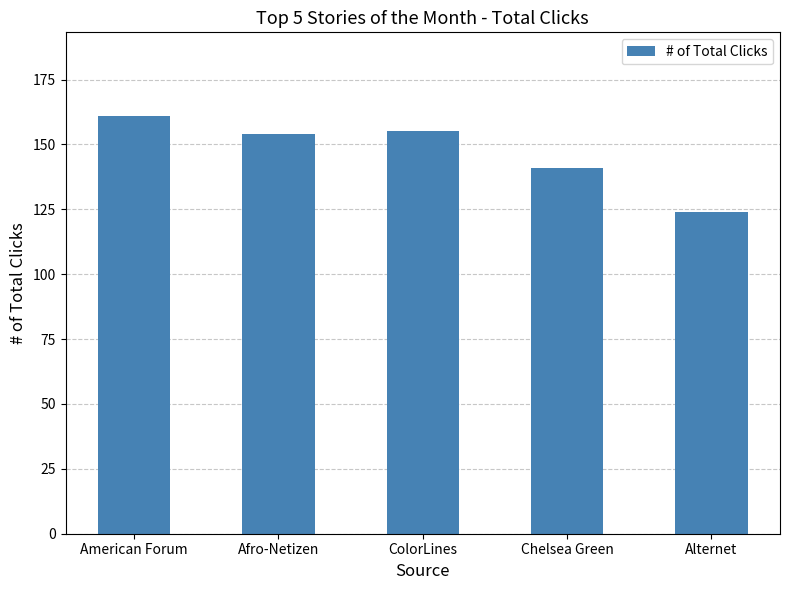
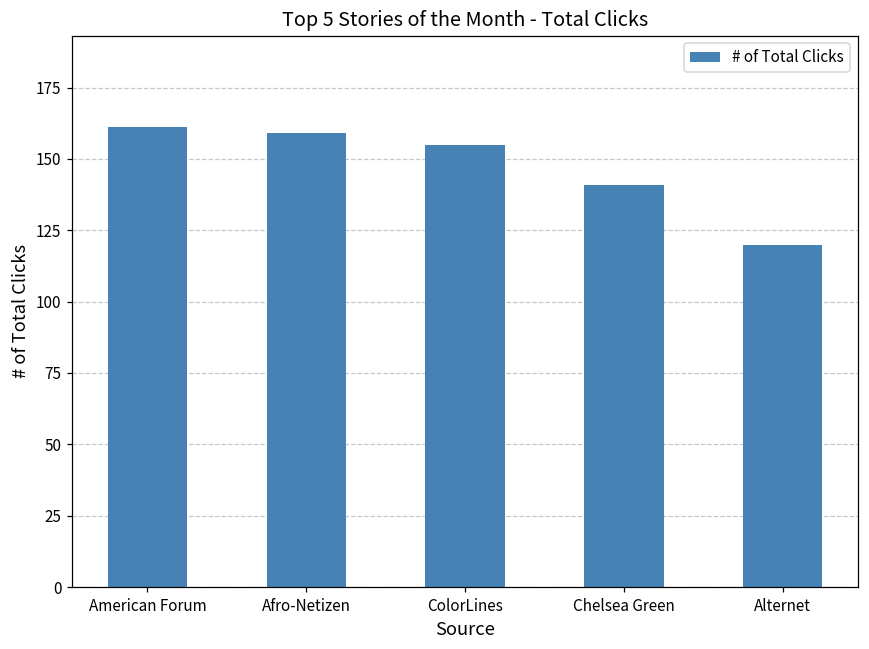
  {
    "American Forum": 161,
-   "Afro-Netizen": 154,
+   "Afro-Netizen": 159,
    "ColorLines": 155,
    "Chelsea Green": 141,
-   "Alternet": 124
+   "Alternet": 120
  }
